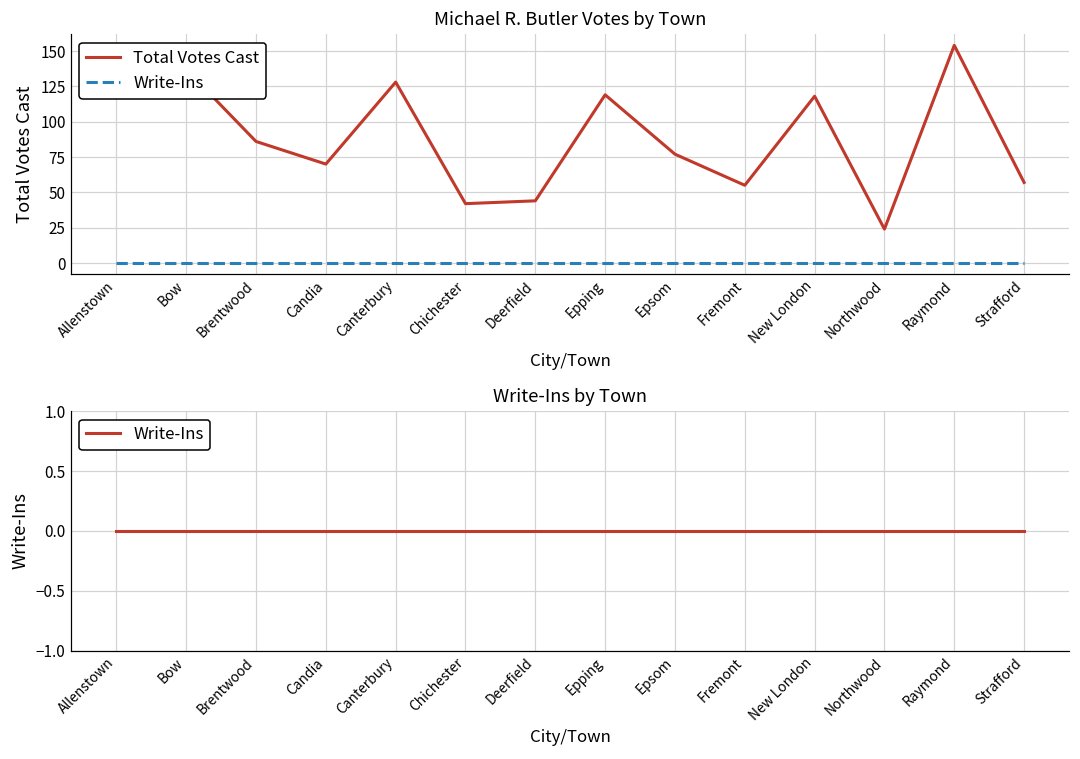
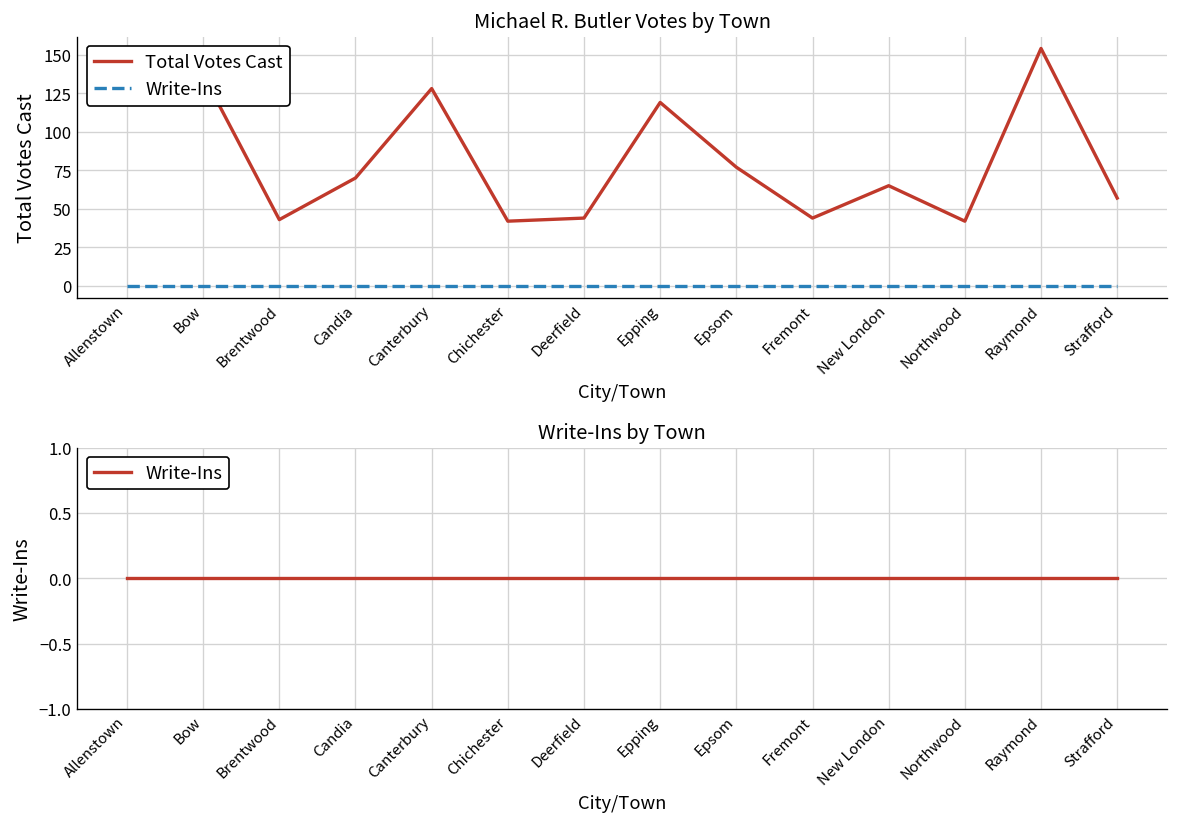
  {
    "Michael R. Butler Votes by Town": {
      "Total Votes Cast": {
-       "Brentwood": 86,
+       "Brentwood": 43,
        "Candia": 70,
        "Canterbury": 128,
        "Chichester": 42,
        "Deerfield": 44,
        "Epping": 119,
        "Epsom": 77,
-       "Fremont": 55,
-       "New London": 118,
-       "Northwood": 24,
+       "Fremont": 44,
+       "New London": 65,
+       "Northwood": 42,
        "Raymond": 154,
        "Strafford": 57
      }
    },
    "Write-Ins by Town": {
      "Allenstown": 0.00,
      "Bow": 0.00,
      "Brentwood": 0.00,
      "Candia": 0.00,
      "Canterbury": 0.00,
      "Chichester": 0.00,
      "Deerfield": 0.00,
      "Epping": 0.00,
      "Epsom": 0.00,
      "Fremont": 0.00,
      "New London": 0.00,
      "Northwood": 0.00,
      "Raymond": 0.00,
      "Strafford": 0.00
    }
  }
